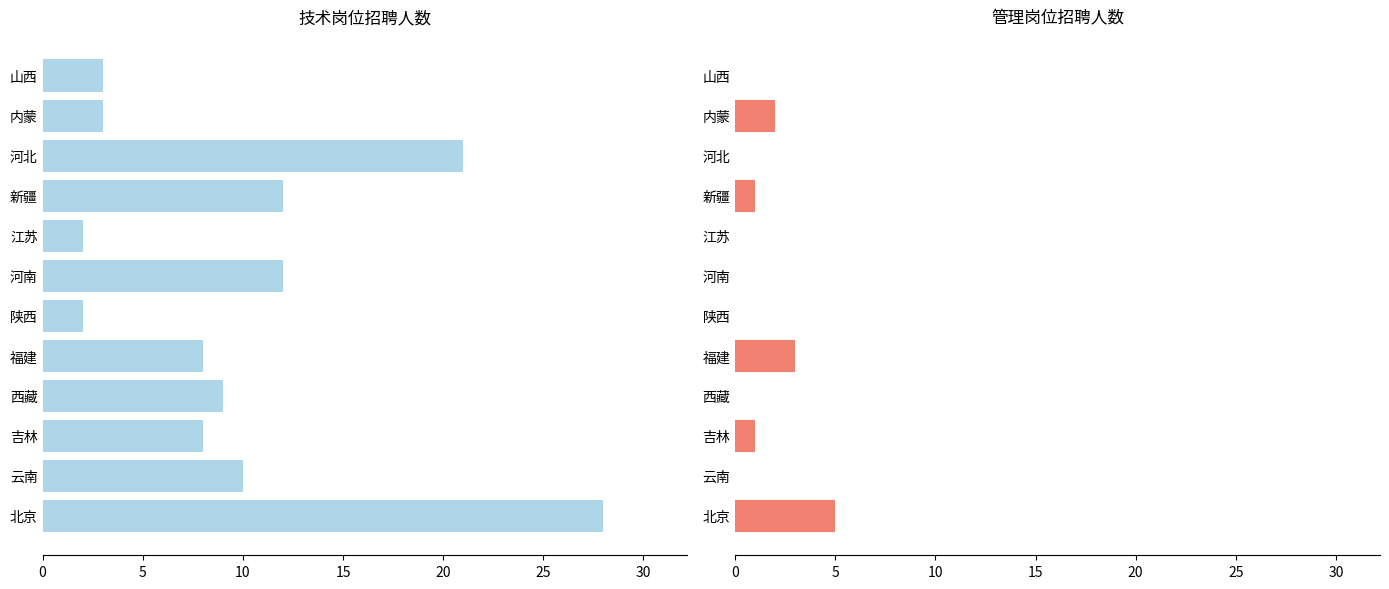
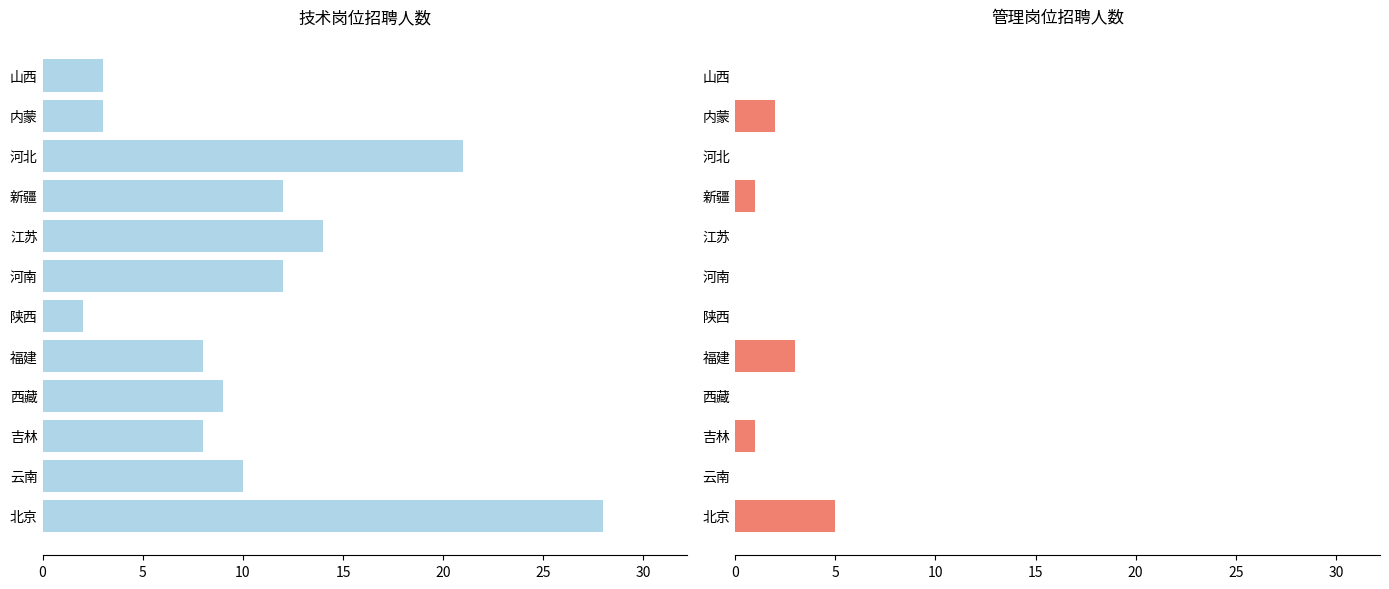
  {
    "技术岗位招聘人数": {
      "山西": 3,
      "内蒙": 3,
      "河北": 21,
      "新疆": 12,
-     "江苏": 2,
+     "江苏": 14,
      "河南": 12,
      "陕西": 2,
      "福建": 8,
      "西藏": 9,
      "吉林": 8,
      "云南": 10,
      "北京": 28
    },
    "管理岗位招聘人数": {
      "山西": 0.0,
      "内蒙": 2.0,
      "河北": 0.0,
      "新疆": 1.0,
      "江苏": 0.0,
      "河南": 0.0,
      "陕西": 0.0,
      "福建": 3.0,
      "西藏": 0.0,
      "吉林": 1.0,
      "云南": 0.0,
      "北京": 5.0
    }
  }
